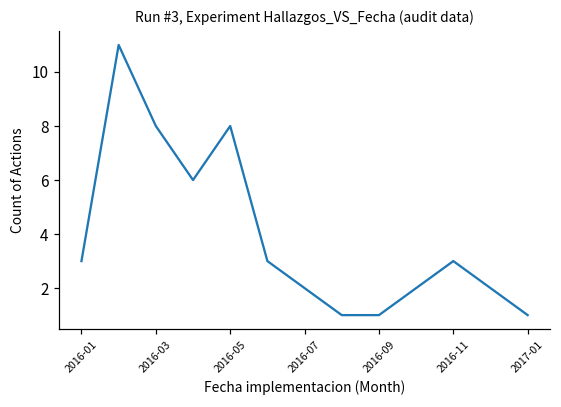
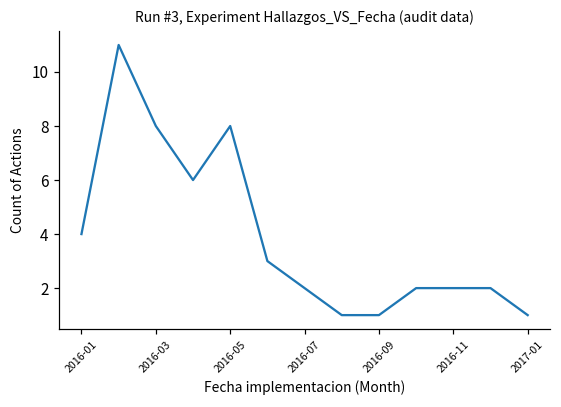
  {
-   "2016-01": 3,
+   "2016-01": 4,
    "2016-03": 8,
    "2016-05": 8,
    "2016-07": 2,
    "2016-09": 1,
-   "2016-11": 3,
+   "2016-11": 2,
    "2017-01": 1
  }
